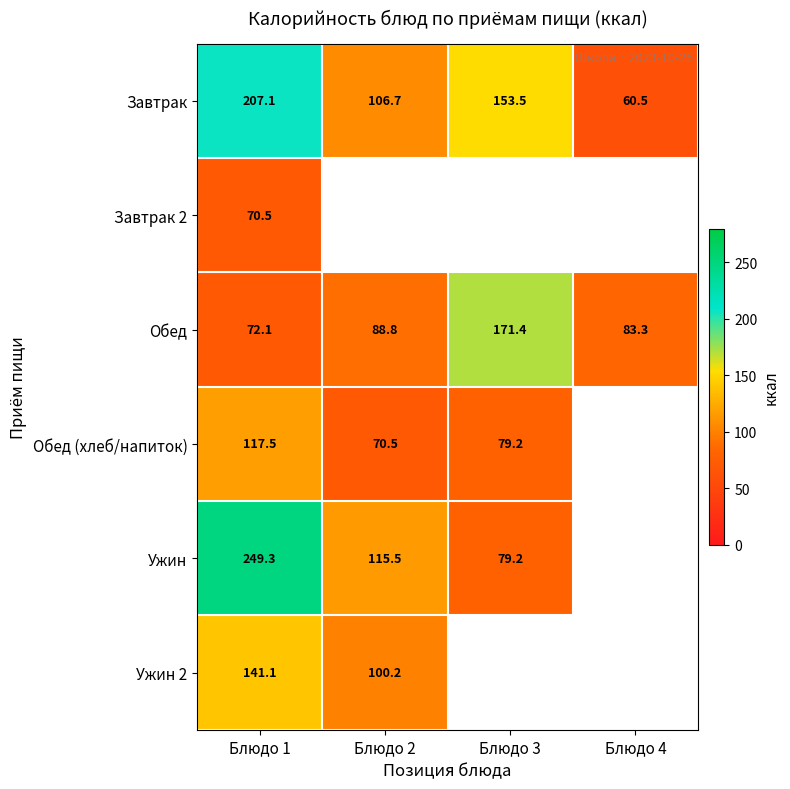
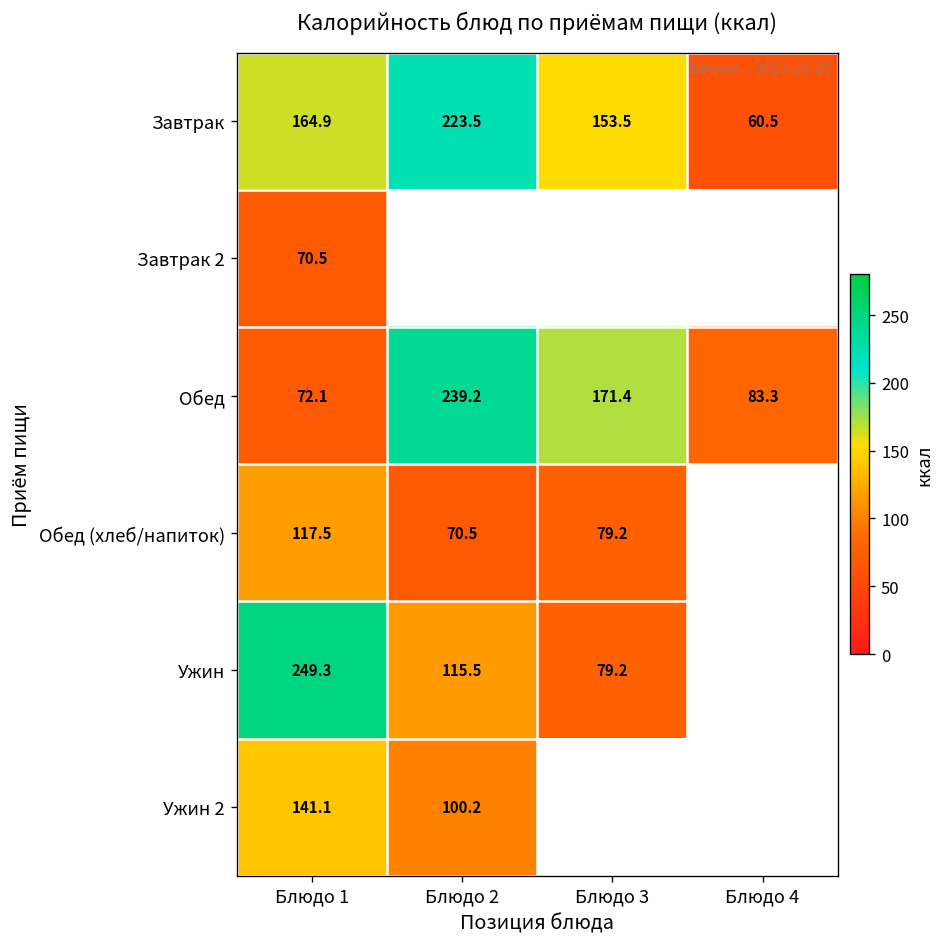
  {
    "Завтрак": {
-     "Блюдо 1": 207.1,
-     "Блюдо 2": 106.7,
+     "Блюдо 1": 164.9,
+     "Блюдо 2": 223.5,
      "Блюдо 3": 153.5
    },
    "Завтрак 2": {
      "Блюдо 1": 70.5
    },
    "Обед": {
      "Блюдо 1": 72.1,
-     "Блюдо 2": 88.8,
+     "Блюдо 2": 239.2,
      "Блюдо 3": 171.4,
      "Блюдо 4": 83.3
    },
    "Обед (хлеб/напиток)": {
      "Блюдо 1": 117.5,
      "Блюдо 2": 70.5,
      "Блюдо 3": 79.2
    },
    "Ужин": {
      "Блюдо 1": 249.3,
      "Блюдо 2": 115.5,
      "Блюдо 3": 79.2
    },
    "Ужин 2": {
      "Блюдо 1": 141.1,
      "Блюдо 2": 100.2
    }
  }
